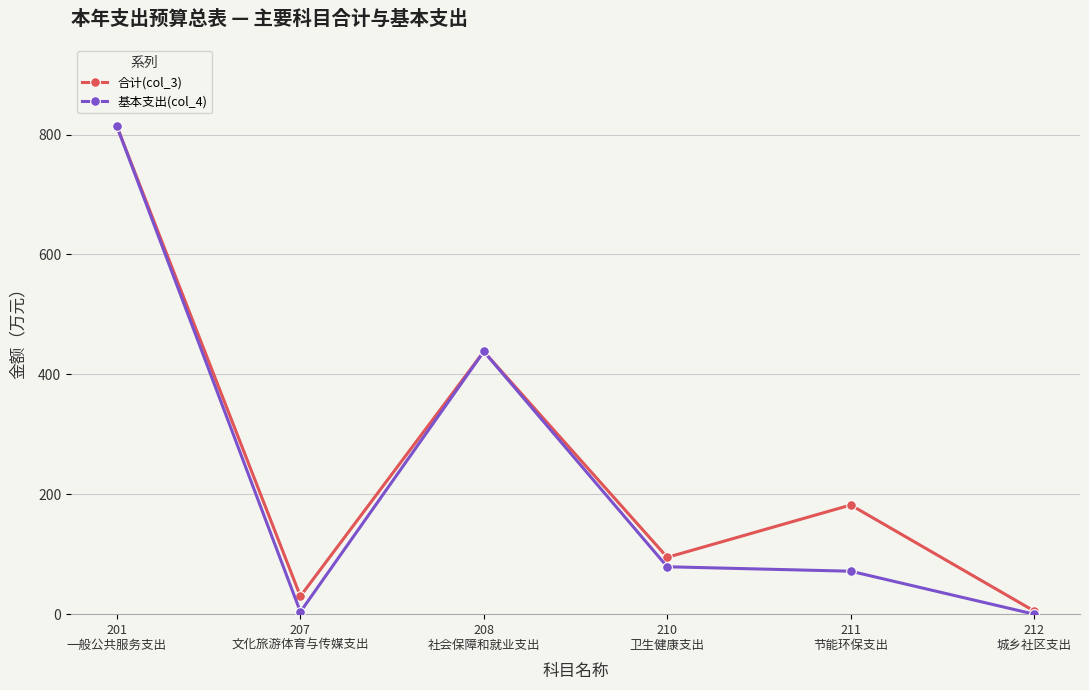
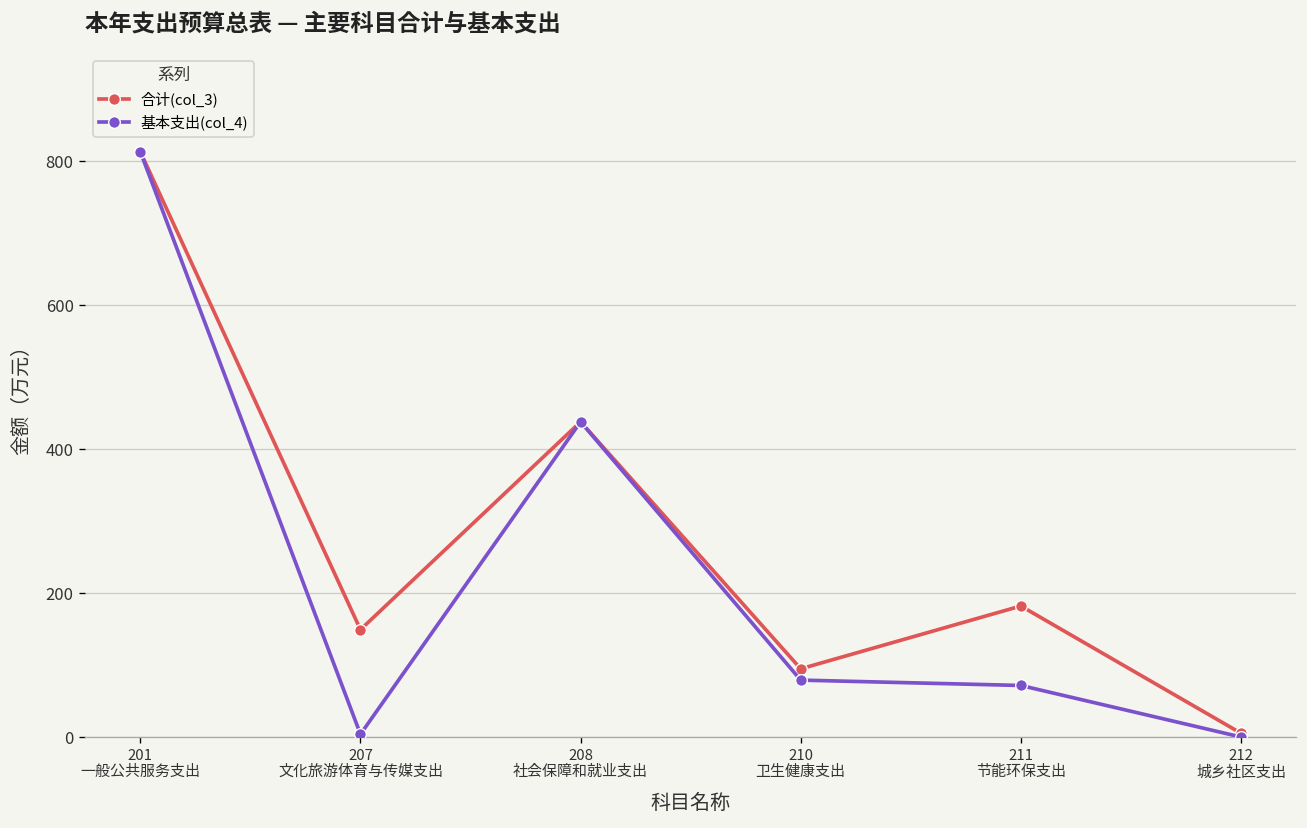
  {
    "合计(col_3)": {
-     "207 文化旅游体育与传媒支出": 30,
+     "207 文化旅游体育与传媒支出": 150,
      "210 卫生健康支出": 90,
      "211 节能环保支出": 180,
      "212 城乡社区支出": 10
    },
    "基本支出(col_4)": {
      "207 文化旅游体育与传媒支出": 0,
      "210 卫生健康支出": 80,
      "211 节能环保支出": 70,
      "212 城乡社区支出": 0
    }
  }
